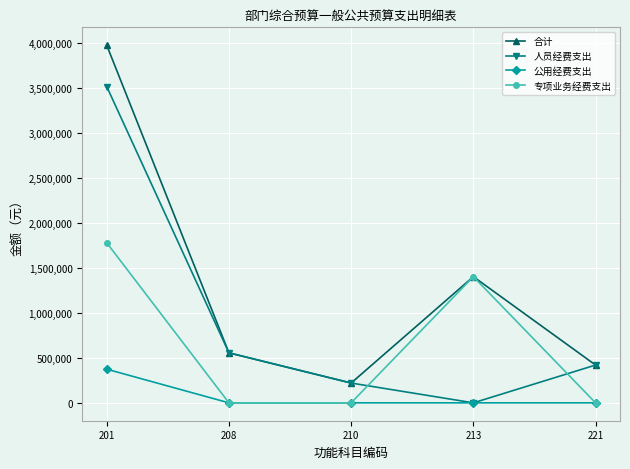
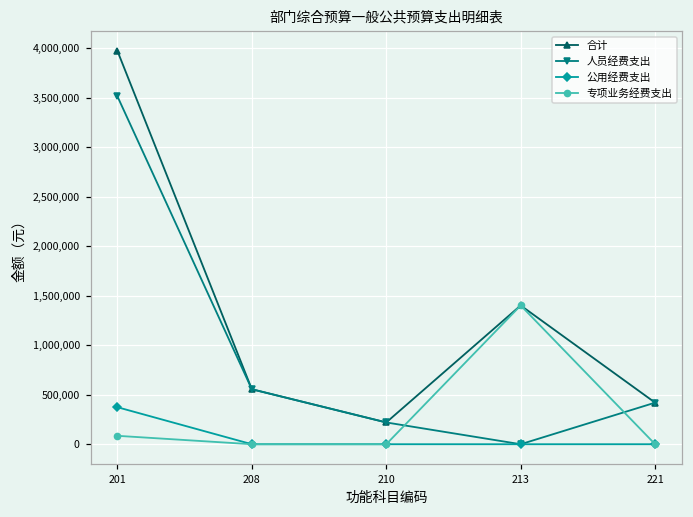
  {
    "专项业务经费支出": {
-     "201": "1,800,000"
+     "201": "100,000"
    }
  }
